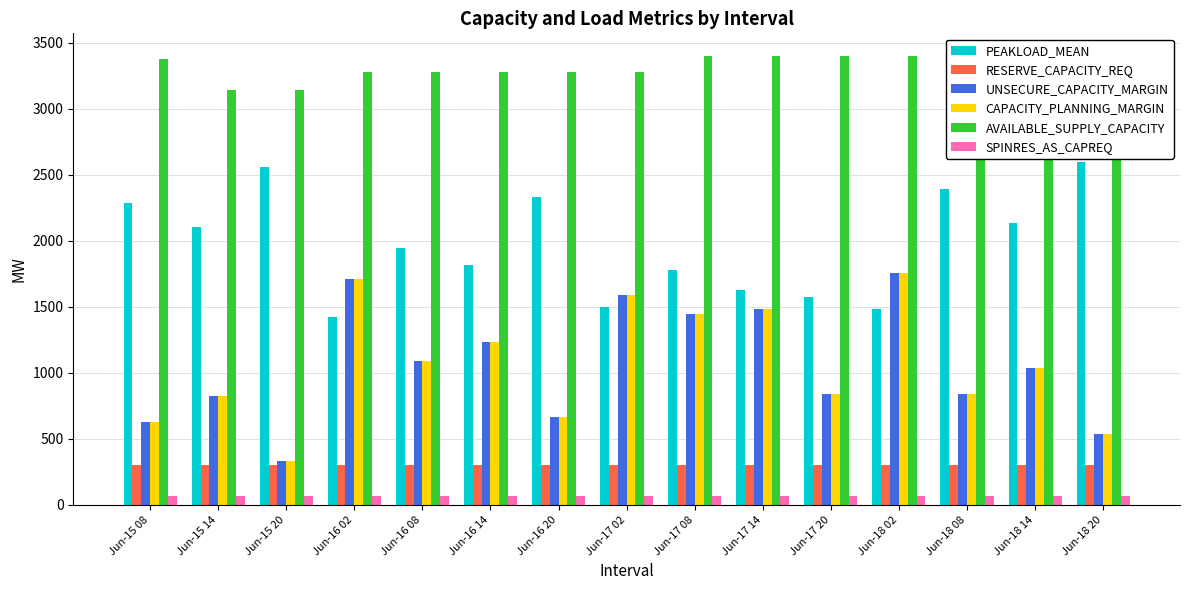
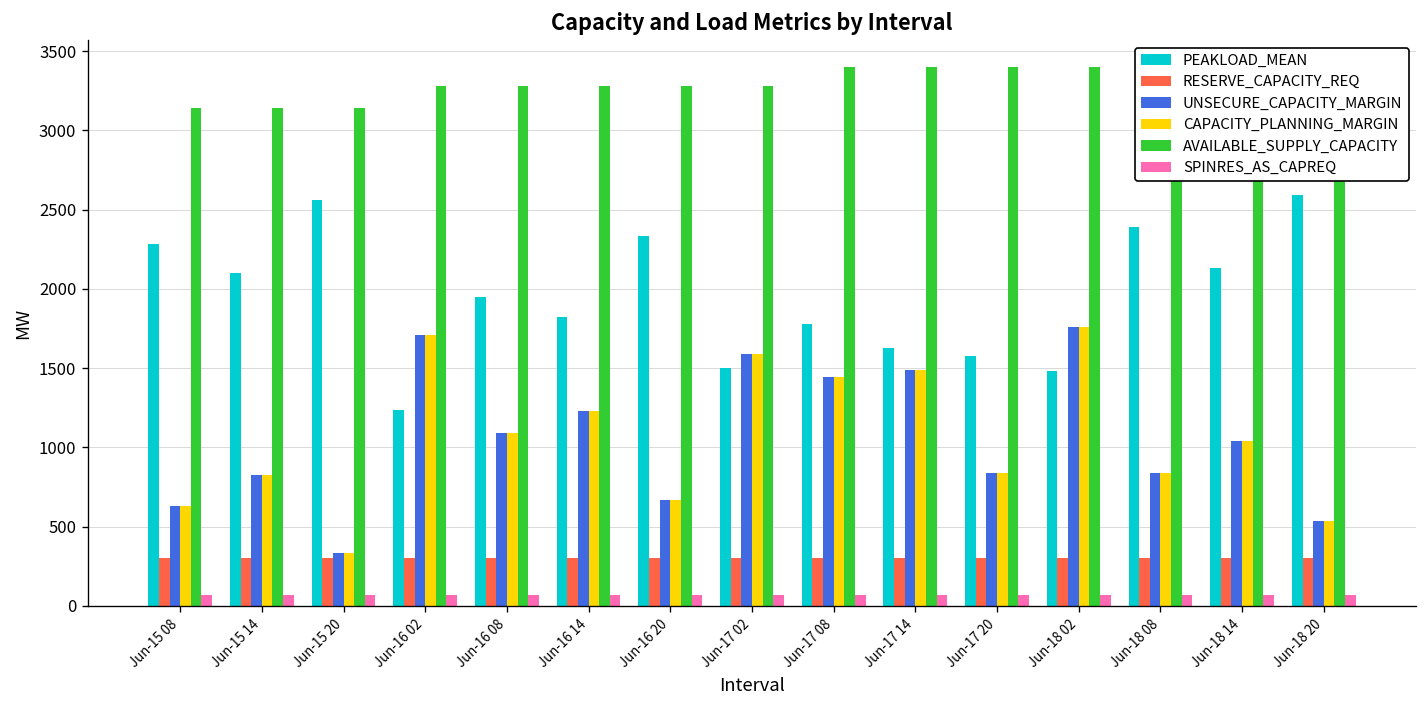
  {
    "PEAKLOAD_MEAN": {
      "Jun-15 08": 2290,
      "Jun-15 14": 2100,
      "Jun-15 20": 2560,
-     "Jun-16 02": 1420,
+     "Jun-16 02": 1240,
      "Jun-16 08": 1950,
      "Jun-16 14": 1820,
      "Jun-16 20": 2330,
      "Jun-17 02": 1500,
      "Jun-17 08": 1780,
      "Jun-17 14": 1630,
      "Jun-17 20": 1580,
      "Jun-18 02": 1490,
      "Jun-18 08": 2390,
      "Jun-18 14": 2130,
      "Jun-18 20": 2600
    },
    "RESERVE_CAPACITY_REQ": {
      "Jun-15 08": 300,
      "Jun-15 14": 300,
      "Jun-15 20": 300,
      "Jun-16 02": 300,
      "Jun-16 08": 300,
      "Jun-16 14": 300,
      "Jun-16 20": 300,
      "Jun-17 02": 300,
      "Jun-17 08": 300,
      "Jun-17 14": 300,
      "Jun-17 20": 300,
      "Jun-18 02": 300,
      "Jun-18 08": 300,
      "Jun-18 14": 300,
      "Jun-18 20": 300
    },
    "UNSECURE_CAPACITY_MARGIN": {
      "Jun-15 08": 630,
      "Jun-15 14": 830,
      "Jun-15 20": 330,
      "Jun-16 02": 1710,
      "Jun-16 08": 1090,
      "Jun-16 14": 1230,
      "Jun-16 20": 670,
      "Jun-17 02": 1590,
      "Jun-17 08": 1440,
      "Jun-17 14": 1490,
      "Jun-17 20": 840,
      "Jun-18 02": 1760,
      "Jun-18 08": 840,
      "Jun-18 14": 1040,
      "Jun-18 20": 530
    },
    "CAPACITY_PLANNING_MARGIN": {
      "Jun-15 08": 630,
      "Jun-15 14": 830,
      "Jun-15 20": 330,
      "Jun-16 02": 1710,
      "Jun-16 08": 1090,
      "Jun-16 14": 1230,
      "Jun-16 20": 670,
      "Jun-17 02": 1590,
      "Jun-17 08": 1440,
      "Jun-17 14": 1490,
      "Jun-17 20": 840,
      "Jun-18 02": 1760,
      "Jun-18 08": 840,
      "Jun-18 14": 1040,
      "Jun-18 20": 530
    },
    "AVAILABLE_SUPPLY_CAPACITY": {
-     "Jun-15 08": 3380,
+     "Jun-15 08": 3140,
      "Jun-15 14": 3140,
      "Jun-15 20": 3140,
      "Jun-16 02": 3280,
      "Jun-16 08": 3280,
      "Jun-16 14": 3280,
      "Jun-16 20": 3280,
      "Jun-17 02": 3280,
      "Jun-17 08": 3400,
      "Jun-17 14": 3400,
      "Jun-17 20": 3400,
      "Jun-18 02": 3400
    },
    "SPINRES_AS_CAPREQ": {
      "Jun-15 08": 70,
      "Jun-15 14": 70,
      "Jun-15 20": 70,
      "Jun-16 02": 70,
      "Jun-16 08": 70,
      "Jun-16 14": 70,
      "Jun-16 20": 70,
      "Jun-17 02": 70,
      "Jun-17 08": 70,
      "Jun-17 14": 70,
      "Jun-17 20": 70,
      "Jun-18 02": 70,
      "Jun-18 08": 70,
      "Jun-18 14": 70,
      "Jun-18 20": 70
    }
  }
